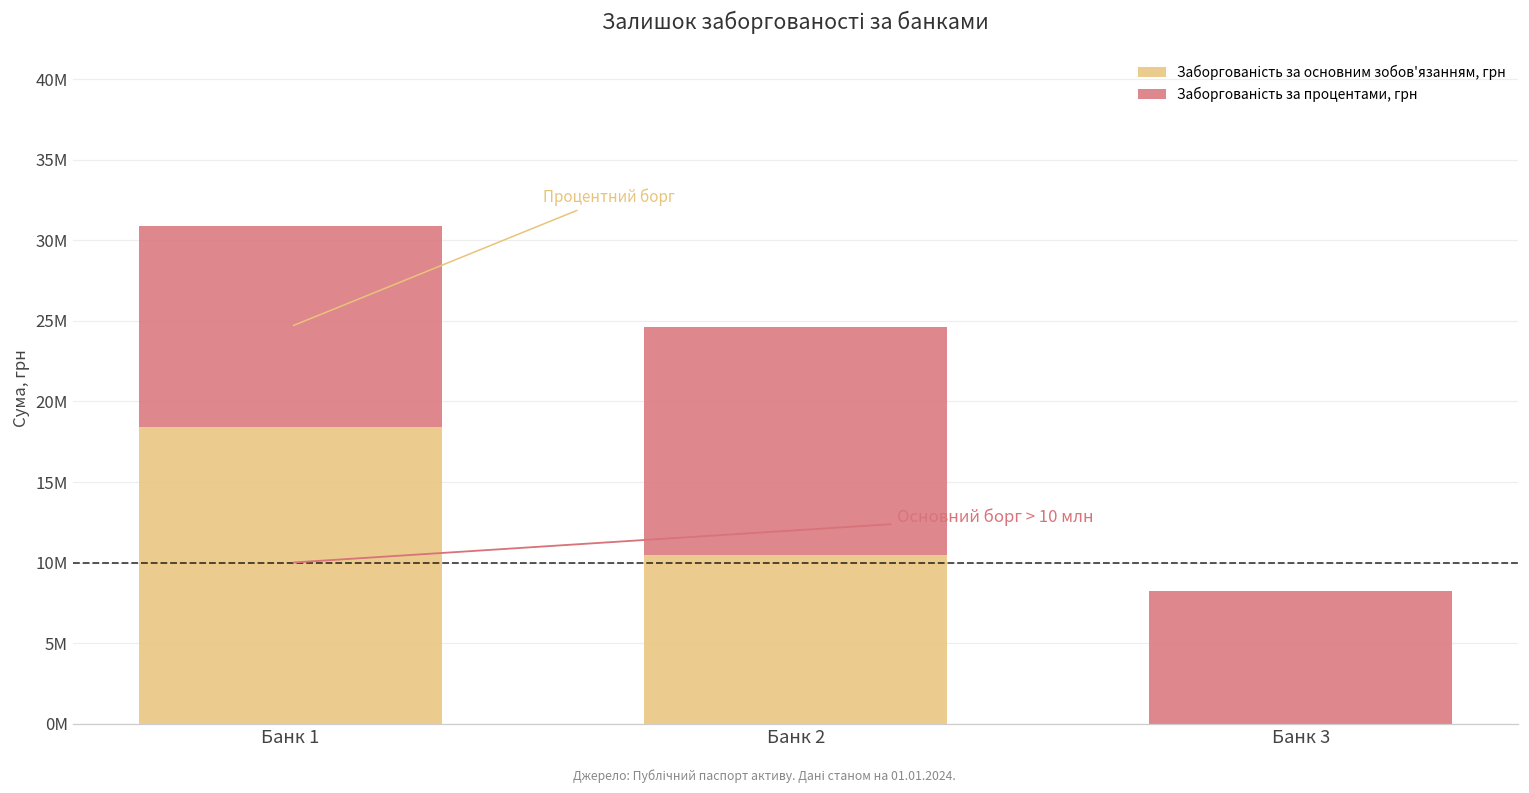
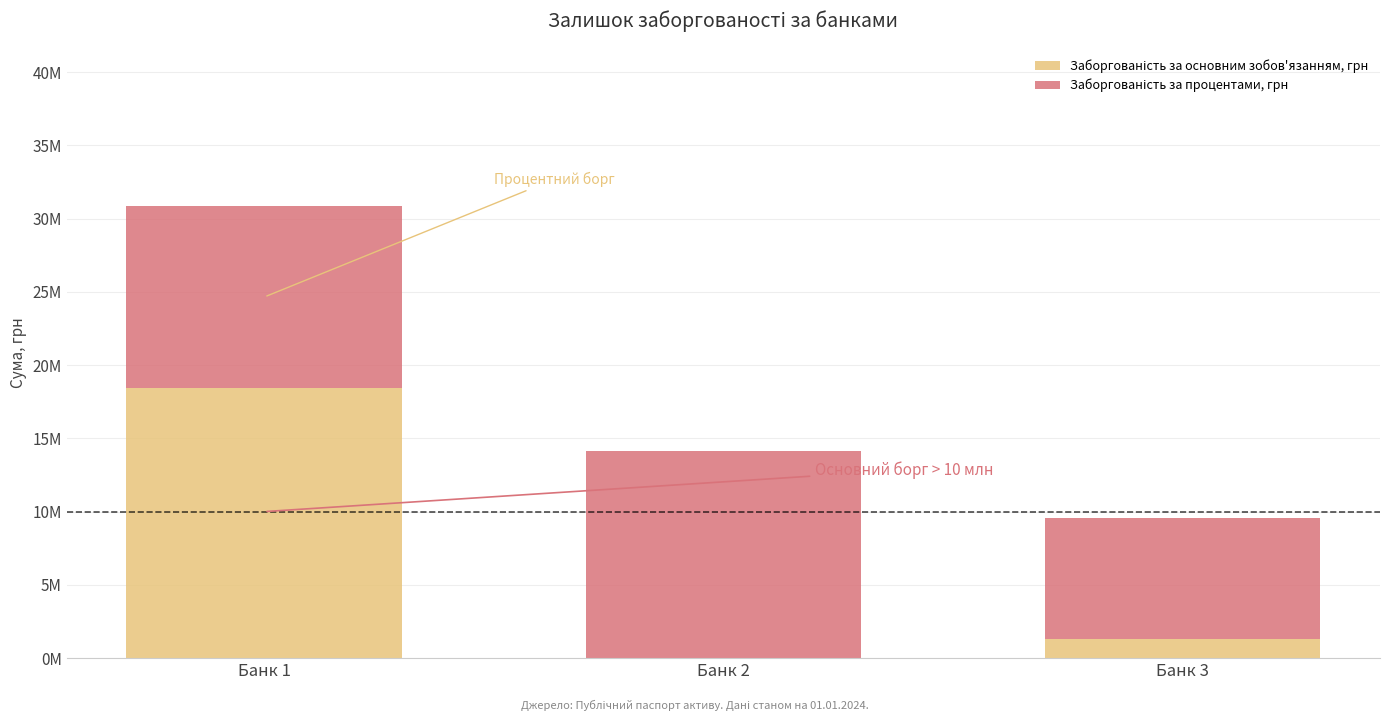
  {
    "Заборгованість за основним зобов'язанням, грн": {
      "Банк 1": 18400000,
-     "Банк 2": 10500000,
-     "Банк 3": 0
+     "Банк 2": 0,
+     "Банк 3": 1300000
    },
    "Заборгованість за процентами, грн": {
      "Банк 1": 12400000,
      "Банк 3": 8300000
    }
  }
